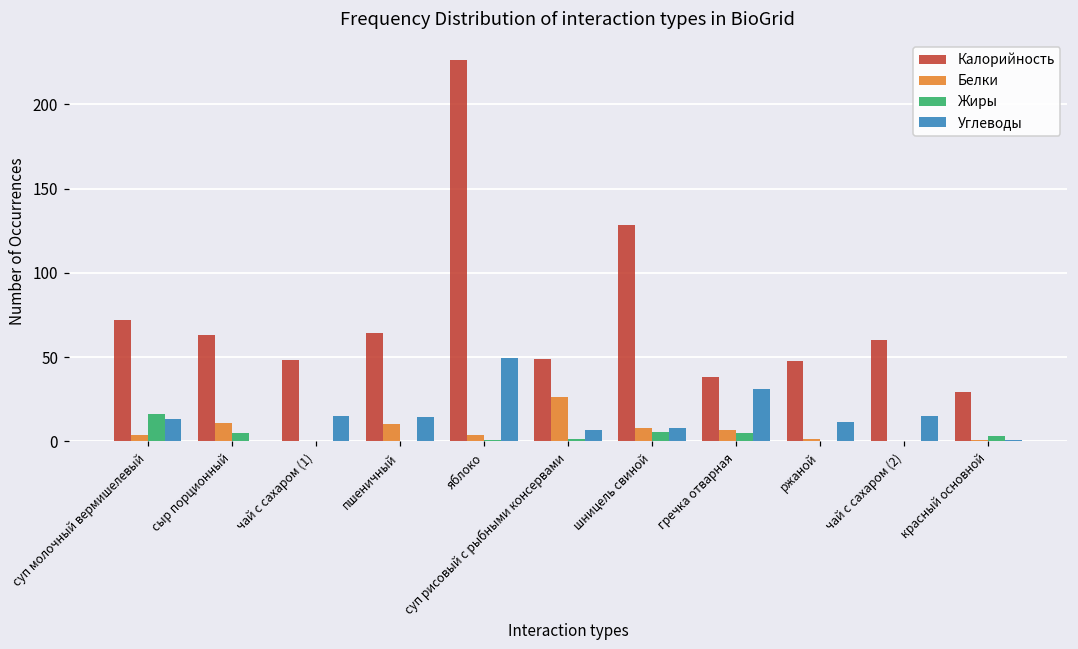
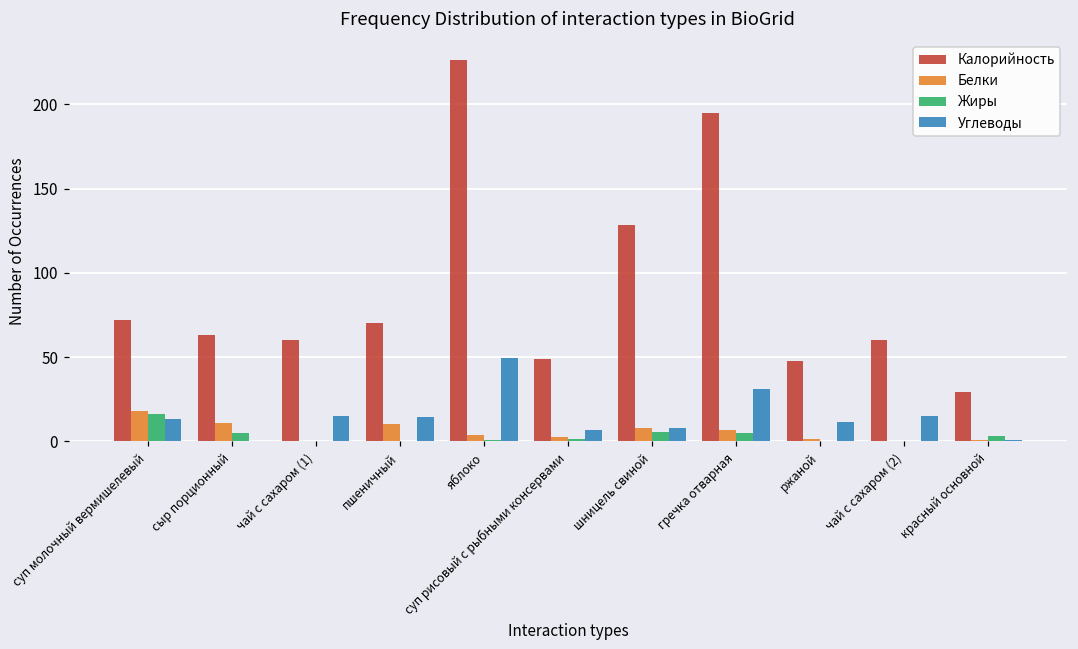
  {
    "Калорийность": {
      "суп молочный вермишелевый": 72,
      "сыр порционный": 63,
-     "чай с сахаром (1)": 48,
-     "пшеничный": 64,
+     "чай с сахаром (1)": 60,
+     "пшеничный": 70,
      "яблоко": 227,
      "суп рисовый с рыбными консервами": 49,
      "шницель свиной": 128,
-     "гречка отварная": 38,
+     "гречка отварная": 195,
      "ржаной": 48,
      "чай с сахаром (2)": 60,
      "красный основной": 29
    },
    "Белки": {
-     "суп молочный вермишелевый": 4,
+     "суп молочный вермишелевый": 18,
      "сыр порционный": 11,
      "пшеничный": 11,
      "яблоко": 4,
-     "суп рисовый с рыбными консервами": 26,
+     "суп рисовый с рыбными консервами": 3,
      "шницель свиной": 8,
      "гречка отварная": 7
    },
    "Жиры": {
      "суп молочный вермишелевый": 16,
      "сыр порционный": 5,
      "шницель свиной": 6,
      "гречка отварная": 5,
      "красный основной": 3
    },
    "Углеводы": {
      "суп молочный вермишелевый": 13,
      "сыр порционный": 0,
      "чай с сахаром (1)": 15,
      "пшеничный": 15,
      "яблоко": 49,
      "суп рисовый с рыбными консервами": 7,
      "шницель свиной": 8,
      "гречка отварная": 31,
      "ржаной": 11,
      "чай с сахаром (2)": 15
    }
  }
